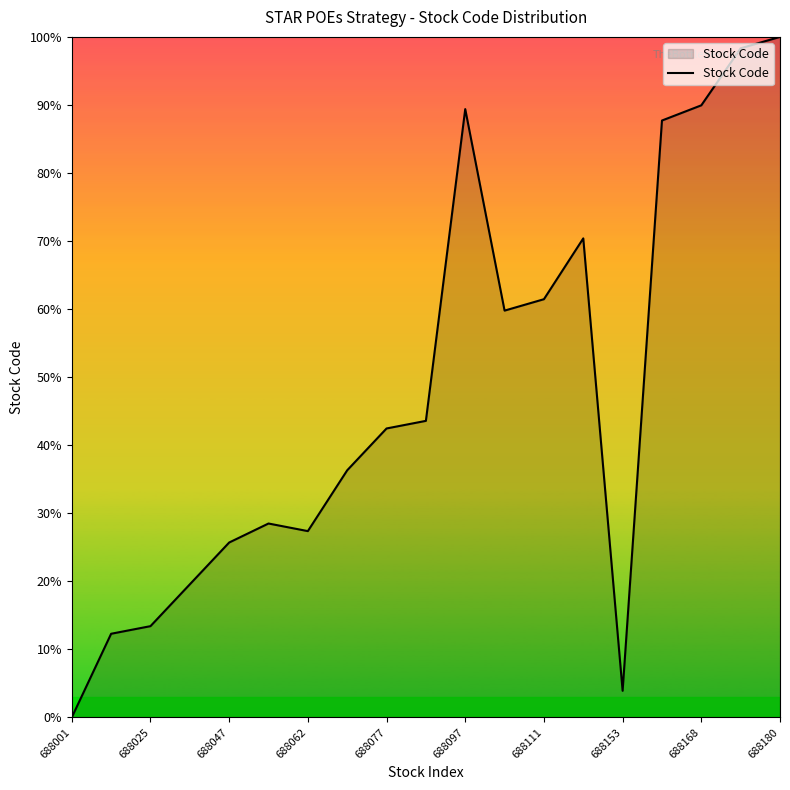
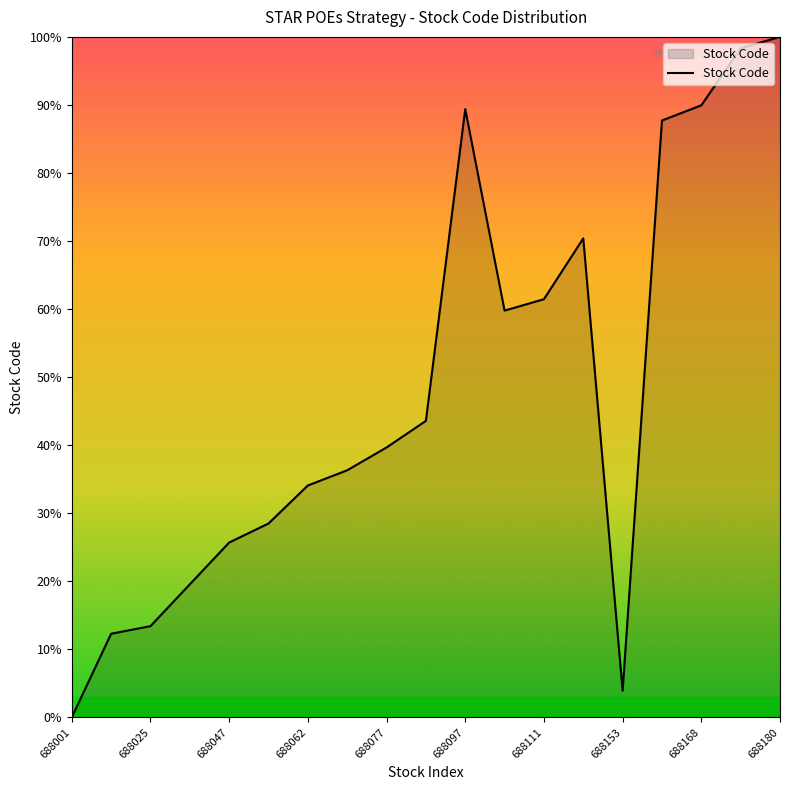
  {
    "688025": "13%",
    "688047": "26%",
-   "688062": "27%",
-   "688077": "42%",
+   "688062": "34%",
+   "688077": "40%",
    "688097": "89%",
    "688111": "61%",
    "688153": "4%",
    "688168": "90%",
    "688180": "100%"
  }
